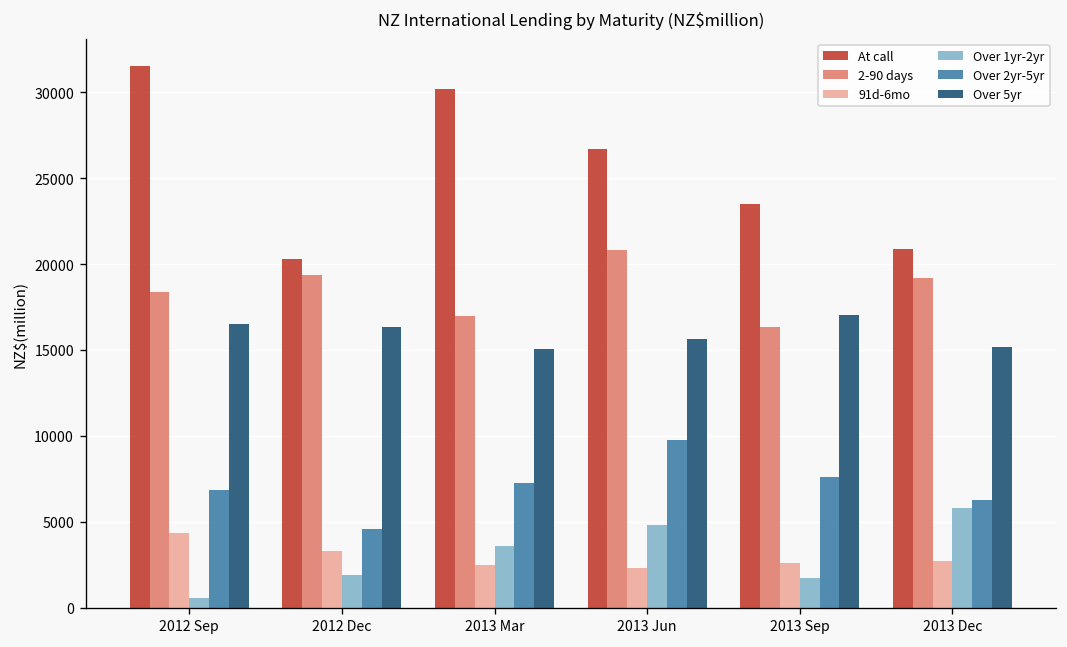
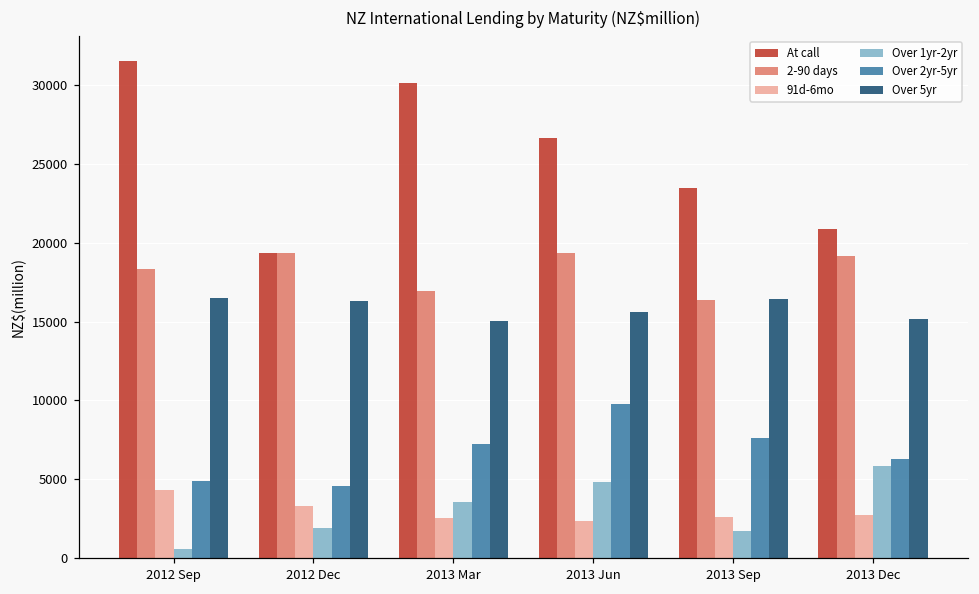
  {
    "At call": {
      "2012 Sep": 31500,
-     "2012 Dec": 20300,
+     "2012 Dec": 19400,
      "2013 Mar": 30200,
      "2013 Jun": 26700,
      "2013 Sep": 23500,
      "2013 Dec": 20900
    },
    "2-90 days": {
      "2012 Sep": 18400,
      "2012 Dec": 19400,
      "2013 Mar": 17000,
-     "2013 Jun": 20800,
+     "2013 Jun": 19400,
      "2013 Sep": 16400,
      "2013 Dec": 19200
    },
    "91d-6mo": {
      "2012 Sep": 4300,
      "2012 Dec": 3300,
      "2013 Mar": 2500,
      "2013 Jun": 2300,
      "2013 Sep": 2600,
      "2013 Dec": 2700
    },
    "Over 1yr-2yr": {
      "2012 Sep": 600,
      "2012 Dec": 1900,
      "2013 Mar": 3600,
      "2013 Jun": 4800,
      "2013 Sep": 1700,
      "2013 Dec": 5800
    },
    "Over 2yr-5yr": {
-     "2012 Sep": 6900,
+     "2012 Sep": 4900,
      "2012 Dec": 4600,
      "2013 Mar": 7300,
      "2013 Jun": 9800,
      "2013 Sep": 7600,
      "2013 Dec": 6300
    },
    "Over 5yr": {
      "2012 Sep": 16500,
      "2012 Dec": 16300,
      "2013 Mar": 15000,
      "2013 Jun": 15600,
-     "2013 Sep": 17000,
+     "2013 Sep": 16400,
      "2013 Dec": 15100
    }
  }
